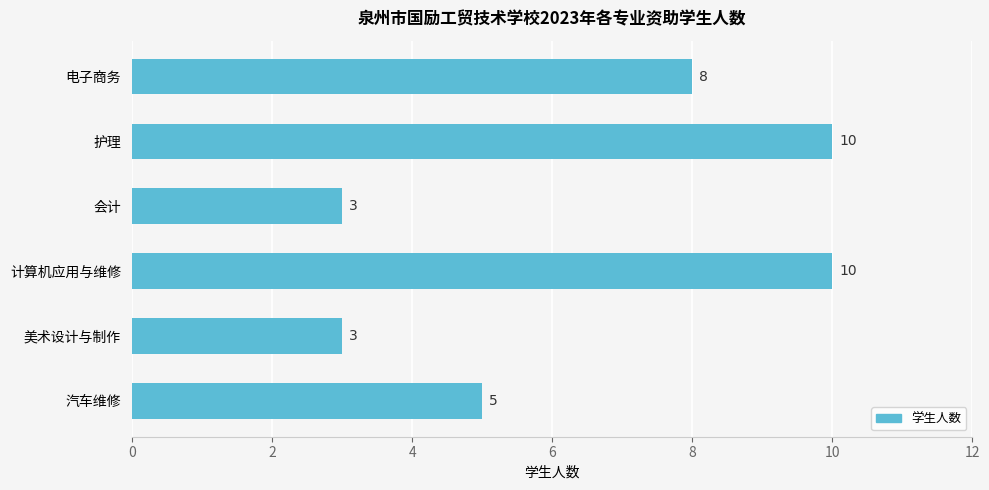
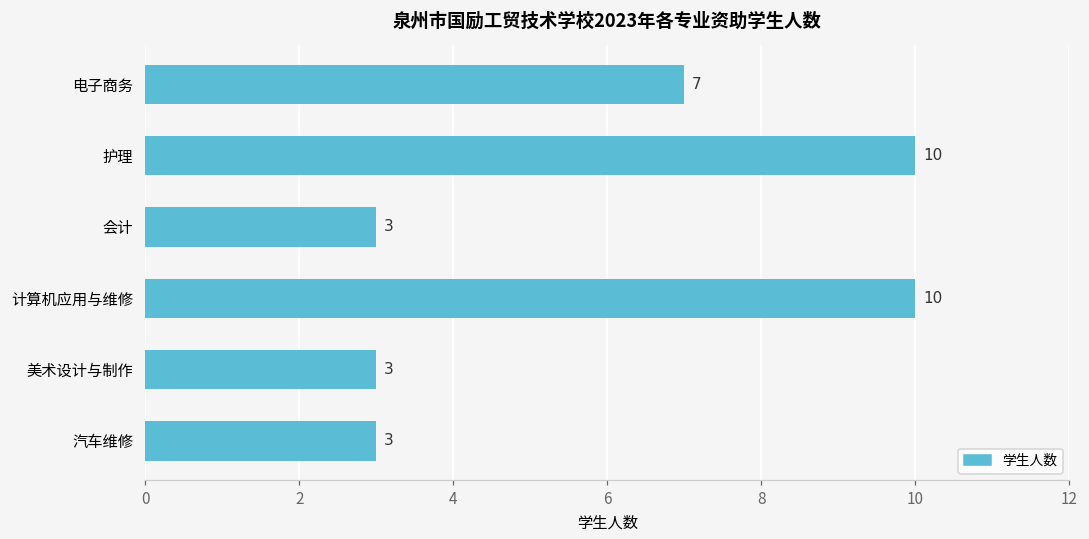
  {
-   "电子商务": 8,
+   "电子商务": 7,
    "护理": 10,
    "会计": 3,
    "计算机应用与维修": 10,
    "美术设计与制作": 3,
-   "汽车维修": 5
+   "汽车维修": 3
  }
